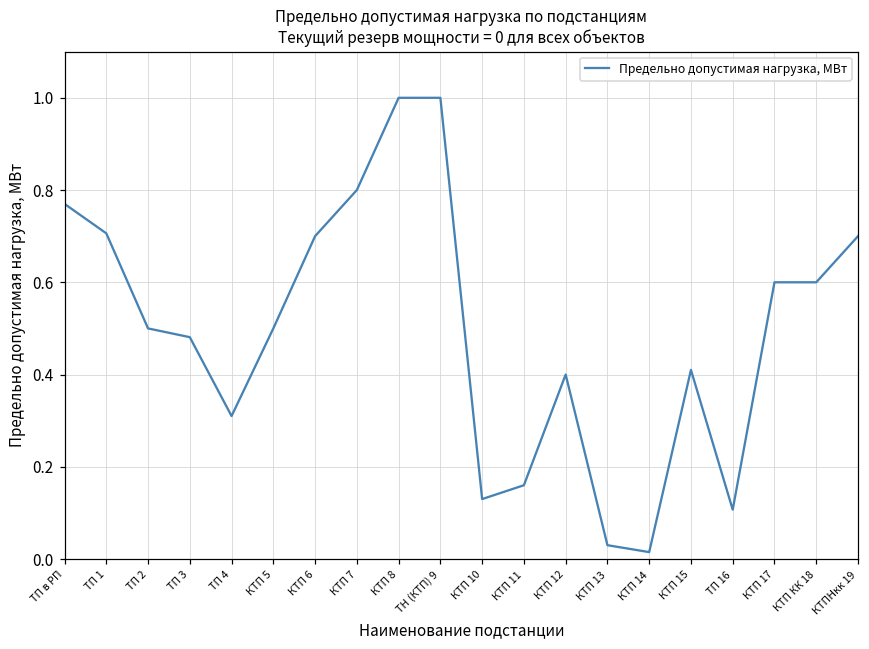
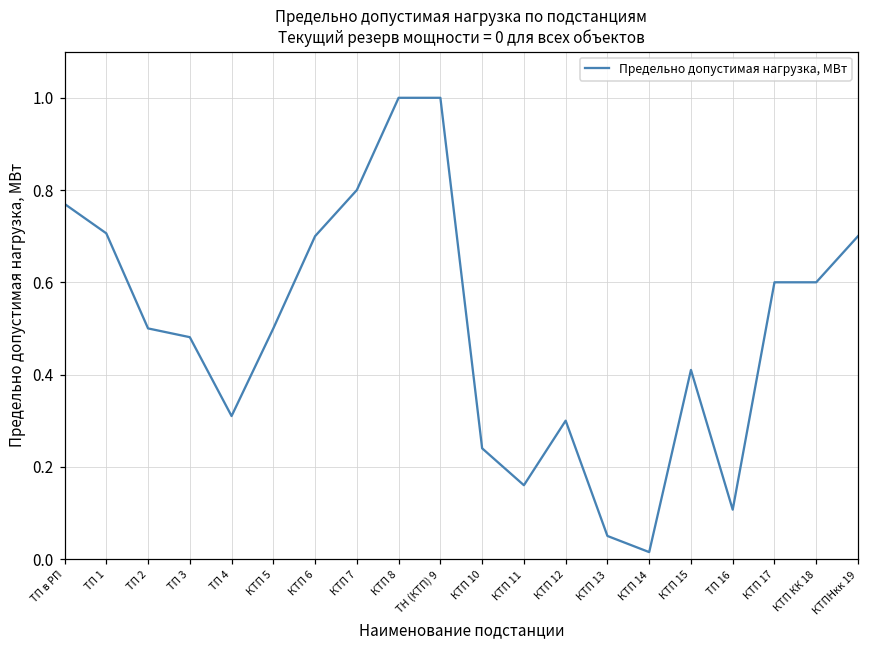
  {
    "ТП в РП": 0.77,
    "ТП 1": 0.71,
    "ТП 2": 0.50,
    "ТП 3": 0.48,
    "ТП 4": 0.31,
    "КТП 5": 0.50,
    "КТП 6": 0.70,
    "КТП 7": 0.80,
    "КТП 8": 1.00,
    "ТН (КТП) 9": 1.00,
-   "КТП 10": 0.13,
+   "КТП 10": 0.24,
    "КТП 11": 0.16,
-   "КТП 12": 0.4,
-   "КТП 13": 0.03,
+   "КТП 12": 0.3,
+   "КТП 13": 0.05,
    "КТП 14": 0.02,
    "КТП 15": 0.41,
    "ТП 16": 0.11,
    "КТП 17": 0.60,
    "КТП КК 18": 0.60,
    "КТПНкк 19": 0.70
  }
